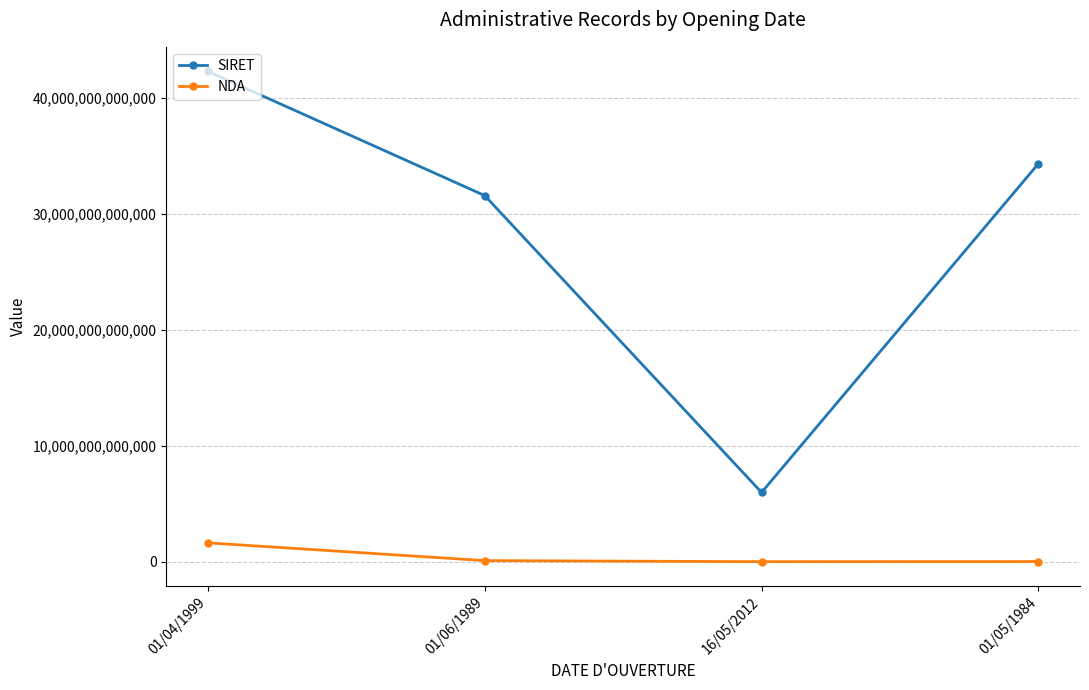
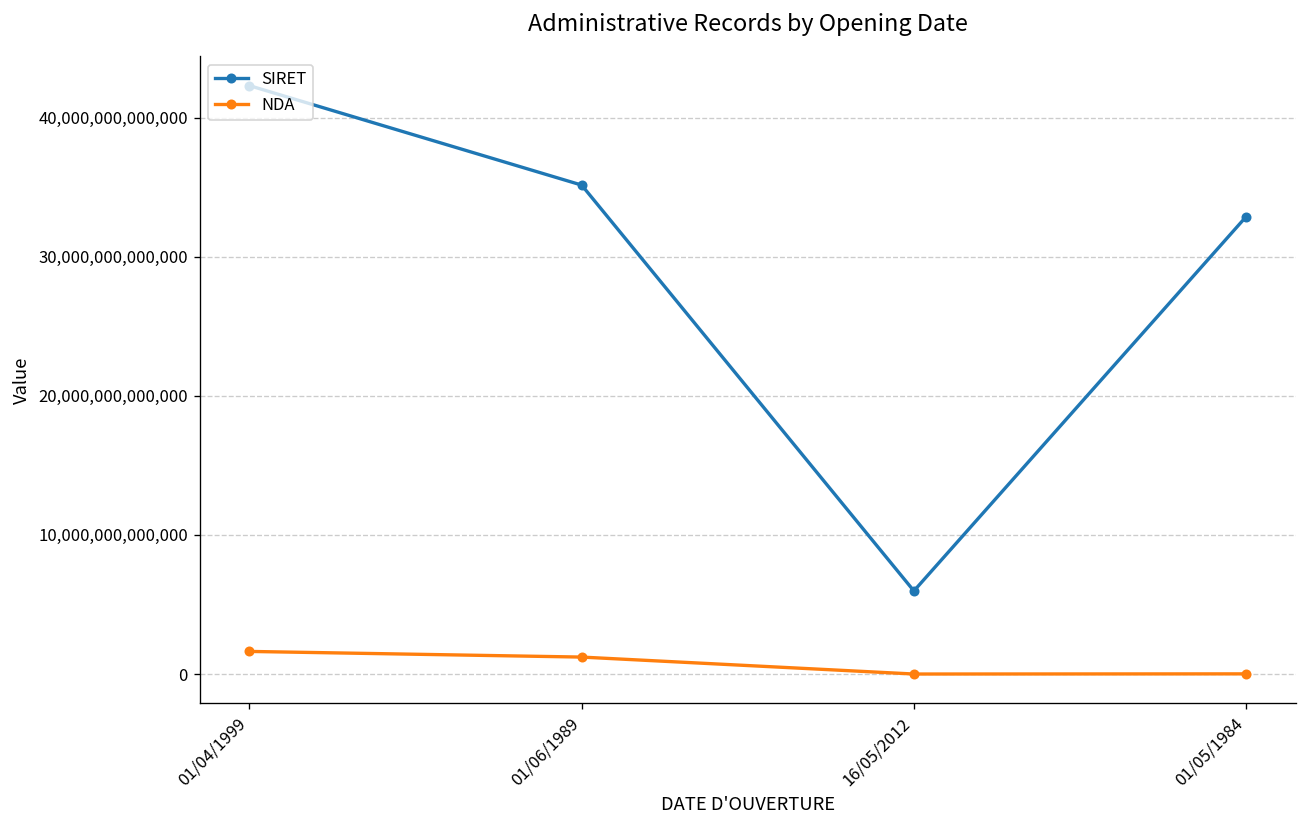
  {
    "SIRET": {
-     "01/06/1989": "31,600,000,000,000",
+     "01/06/1989": "35,100,000,000,000",
      "16/05/2012": "6,000,000,000,000",
-     "01/05/1984": "34,300,000,000,000"
+     "01/05/1984": "32,900,000,000,000"
    },
    "NDA": {
      "01/04/1999": "1,600,000,000,000",
-     "01/06/1989": "100,000,000,000",
+     "01/06/1989": "1,200,000,000,000",
      "16/05/2012": "0",
      "01/05/1984": "0"
    }
  }
